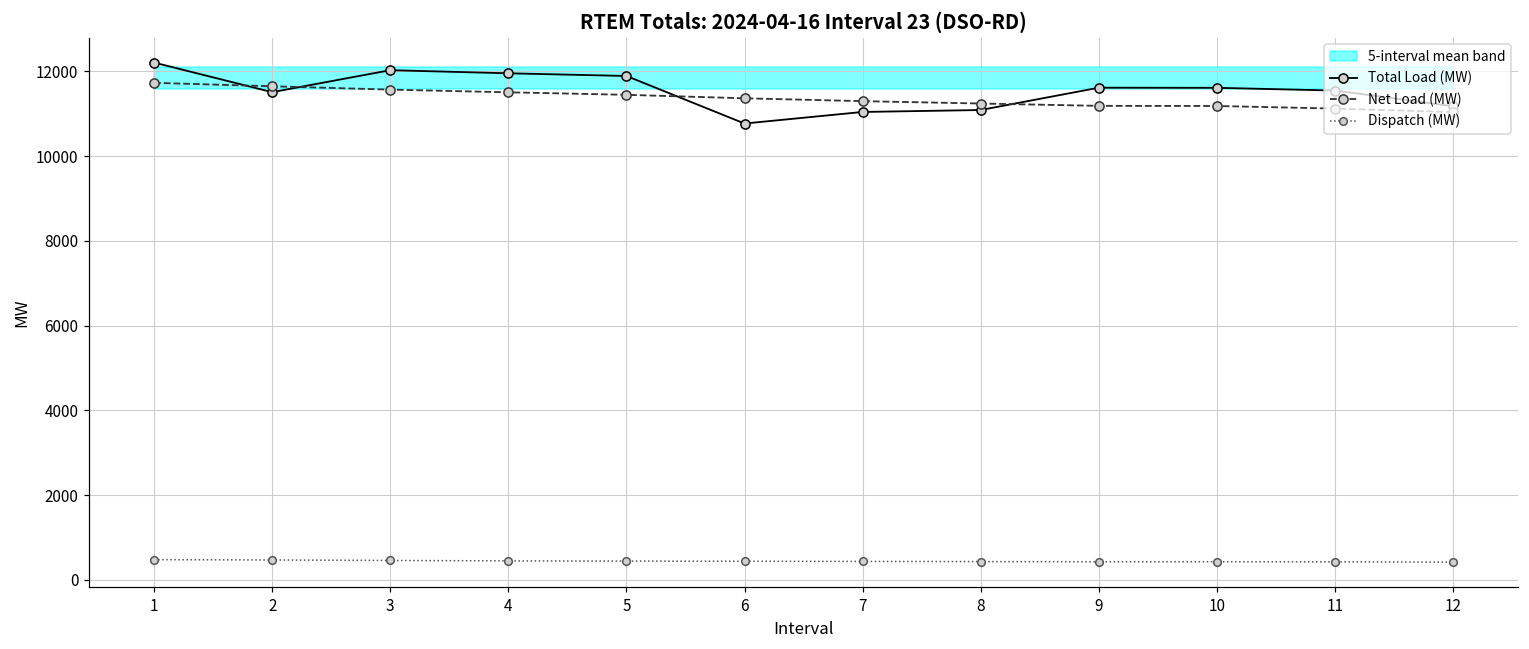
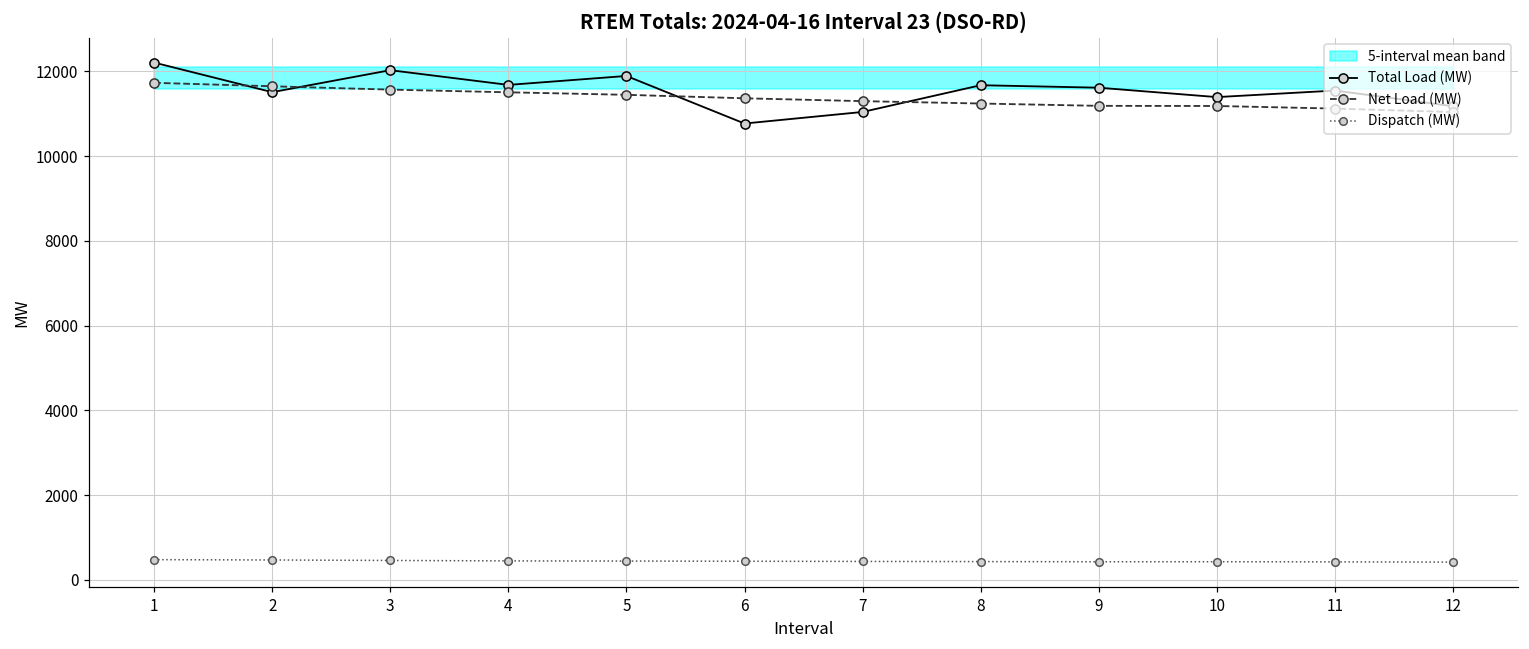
  {
    "Total Load (MW)": {
      "1": 12200,
      "2": 11500,
      "3": 12000,
-     "4": 12000,
+     "4": 11700,
      "5": 11900,
      "6": 10800,
      "7": 11000,
-     "8": 11100,
+     "8": 11700,
      "9": 11600,
-     "10": 11600
+     "10": 11400
    },
    "5-interval mean band": {
      "1": 12100,
      "2": 12100,
      "3": 12100,
      "4": 12100,
      "5": 12100,
      "6": 12100,
      "7": 12100,
      "8": 12100,
      "9": 12100,
      "10": 12100
    }
  }
